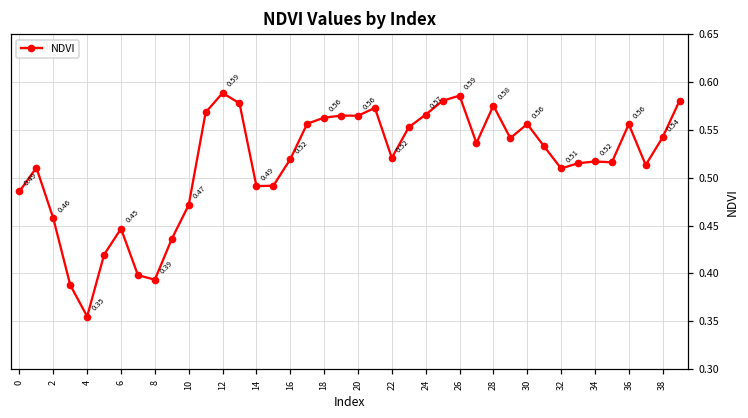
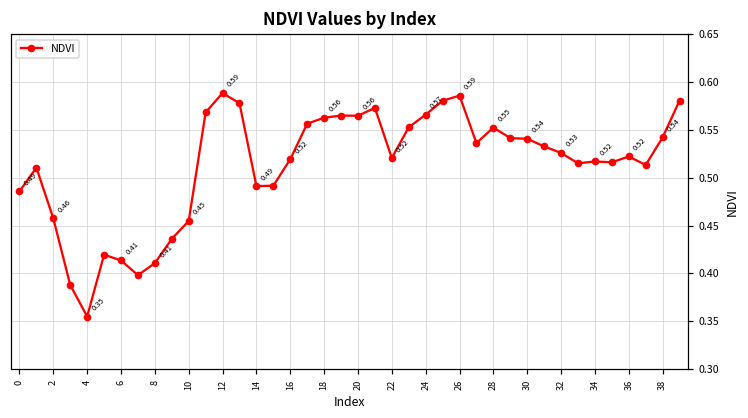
  {
    "0": 0.49,
    "2": 0.46,
    "4": 0.35,
-   "6": 0.45,
-   "8": 0.39,
-   "10": 0.47,
+   "6": 0.41,
+   "8": 0.41,
+   "10": 0.45,
    "12": 0.59,
    "16": 0.52,
    "22": 0.52,
    "26": 0.59,
-   "28": 0.58,
-   "30": 0.56,
-   "32": 0.51,
+   "28": 0.55,
+   "30": 0.54,
+   "32": 0.53,
    "34": 0.52,
-   "36": 0.56,
+   "36": 0.52,
    "38": 0.54
  }
